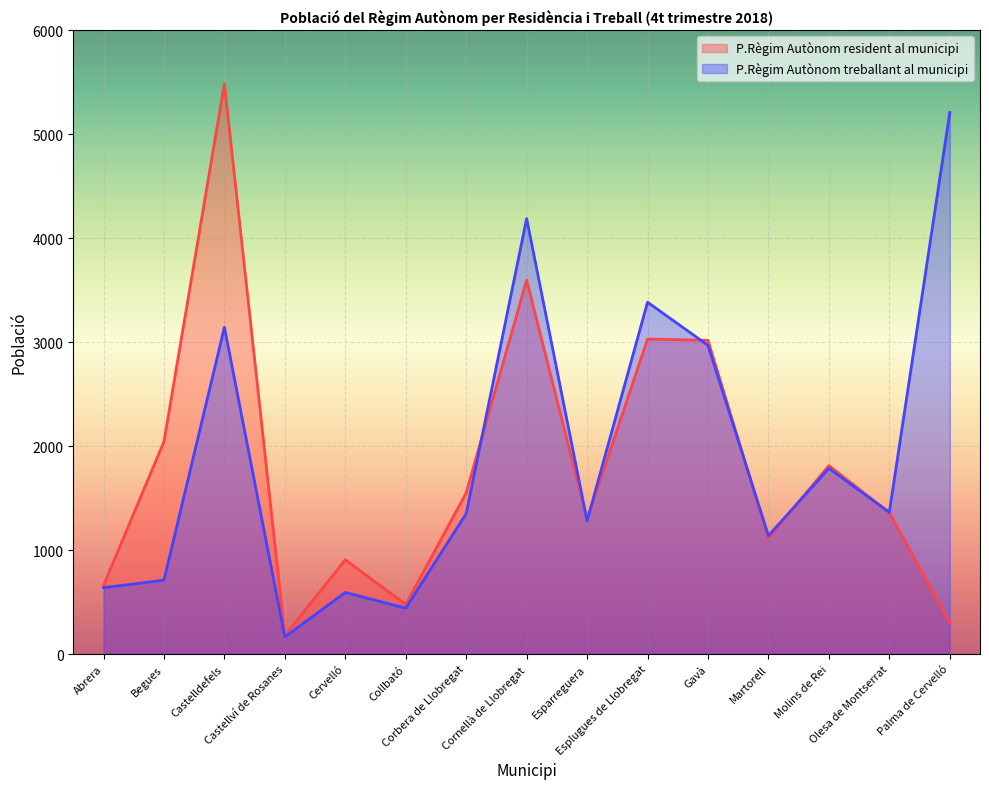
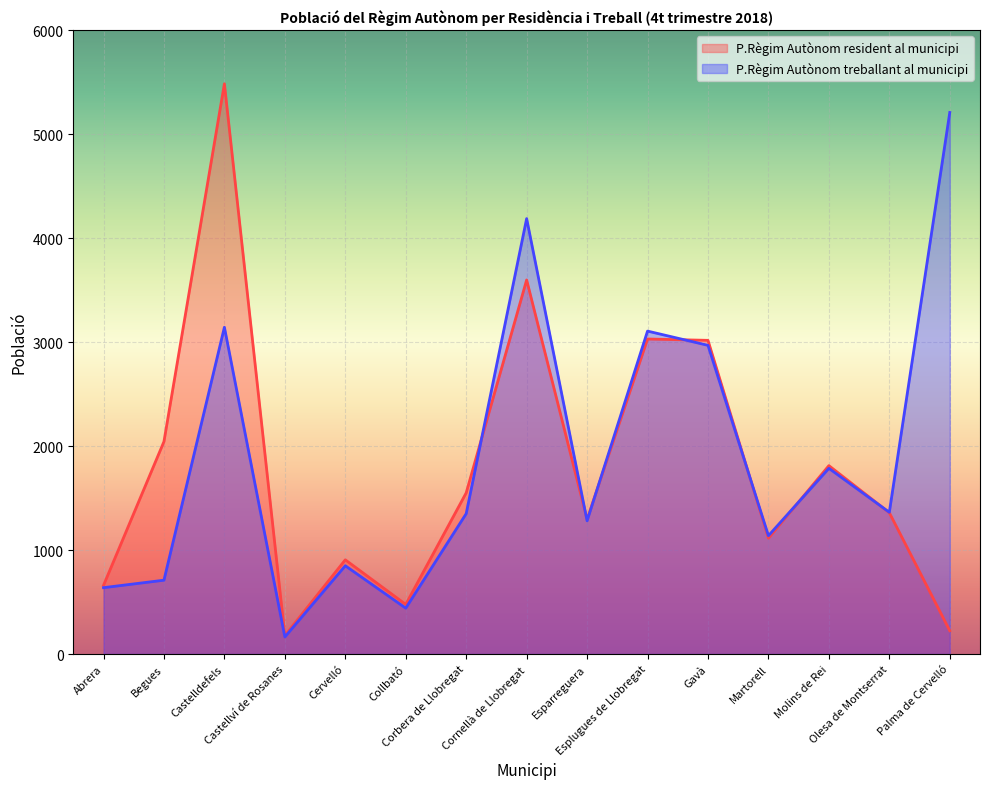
  {
    "P.Règim Autònom resident al municipi": {
      "Begues": 2040,
      "Castelldefels": 5490,
      "Cervelló": 910,
      "Collbató": 480,
      "Corbera de Llobregat": 1550,
      "Cornellà de Llobregat": 3600,
      "Esplugues de Llobregat": 3030,
      "Gavà": 3020,
      "Molins de Rei": 1810,
-     "Palma de Cervelló": 300
+     "Palma de Cervelló": 220
    },
    "P.Règim Autònom treballant al municipi": {
      "Begues": 710,
      "Castelldefels": 3140,
-     "Cervelló": 590,
+     "Cervelló": 850,
      "Collbató": 440,
      "Corbera de Llobregat": 1350,
      "Cornellà de Llobregat": 4190,
-     "Esplugues de Llobregat": 3380,
+     "Esplugues de Llobregat": 3110,
      "Gavà": 2970,
      "Molins de Rei": 1790,
      "Palma de Cervelló": 5210
    }
  }
